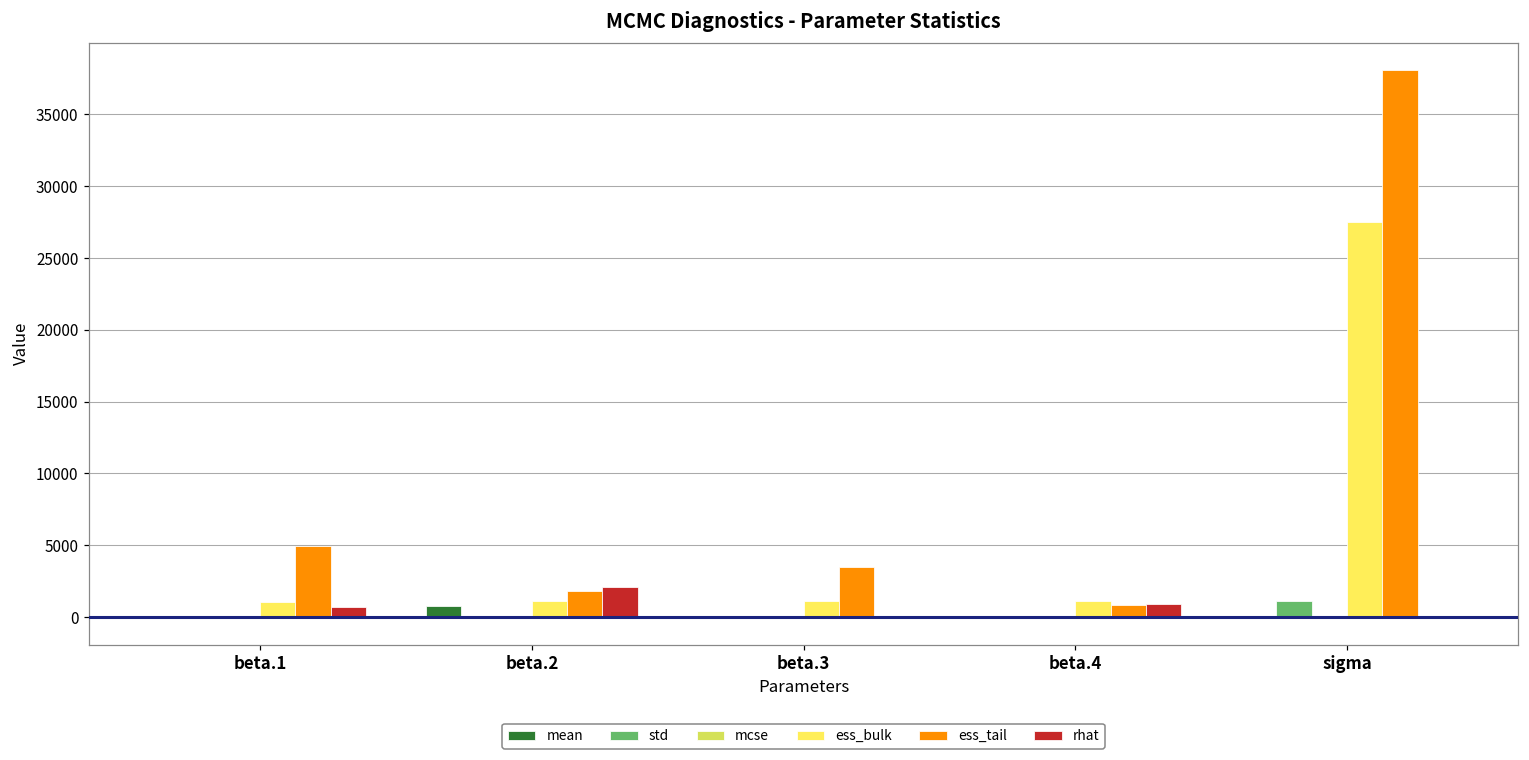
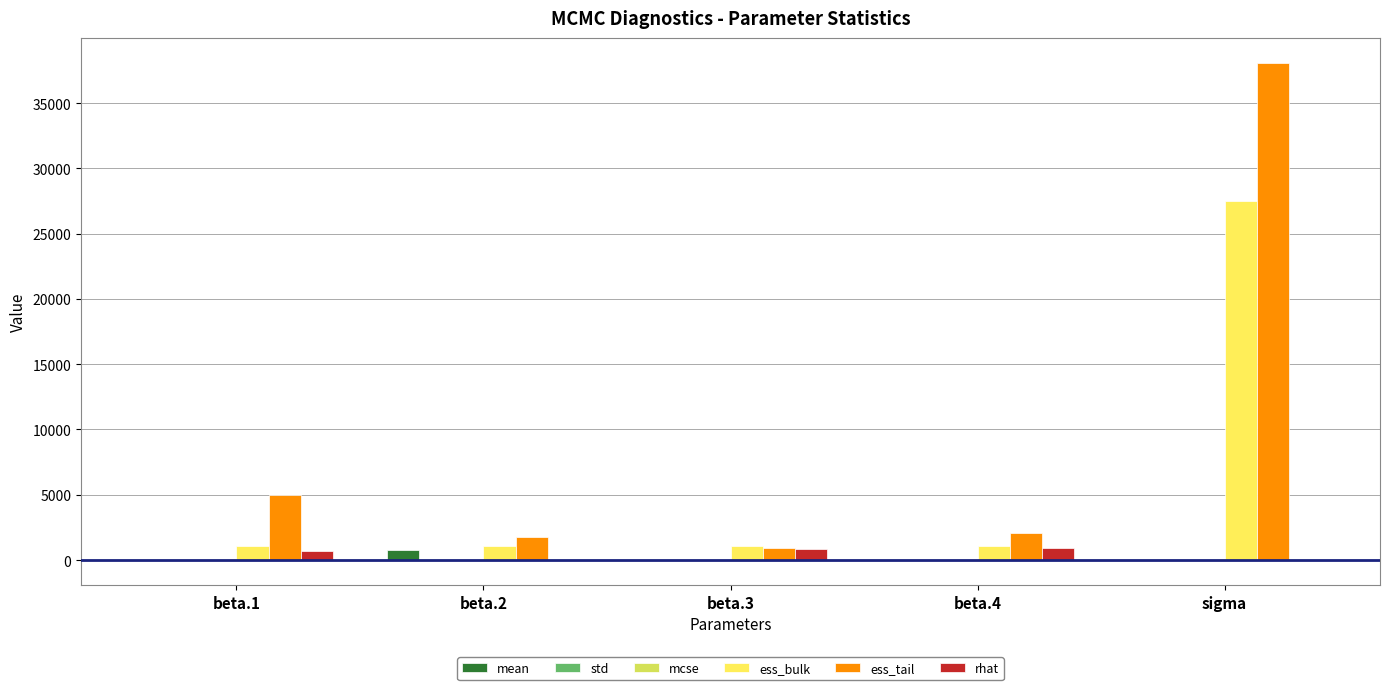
  {
    "mean": {
      "beta.2": 800
    },
    "std": {
-     "sigma": 1100
+     "sigma": 0
    },
    "ess_tail": {
      "beta.1": 5000,
      "beta.2": 1800,
-     "beta.3": 3500,
-     "beta.4": 900,
+     "beta.3": 900,
+     "beta.4": 2000,
      "sigma": 38100
    },
    "rhat": {
      "beta.1": 700,
-     "beta.2": 2100,
-     "beta.3": 0,
+     "beta.2": 0,
+     "beta.3": 800,
      "beta.4": 900
    }
  }
